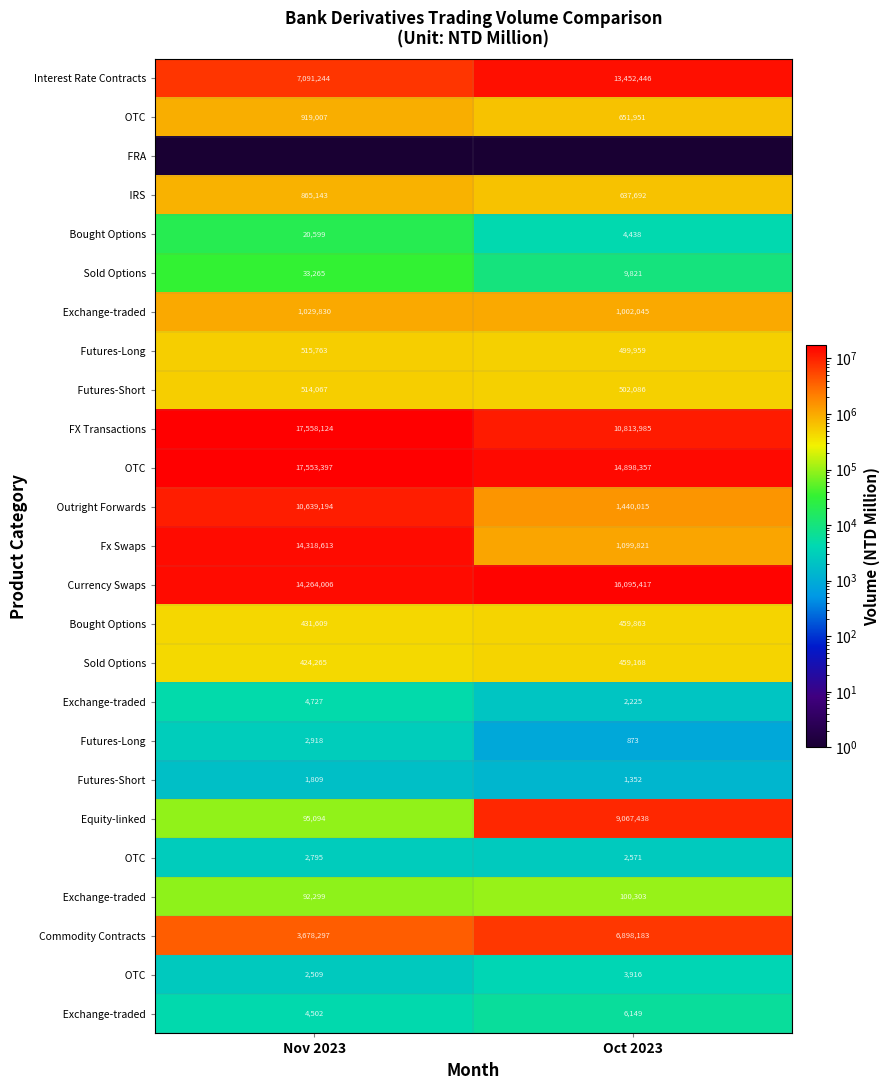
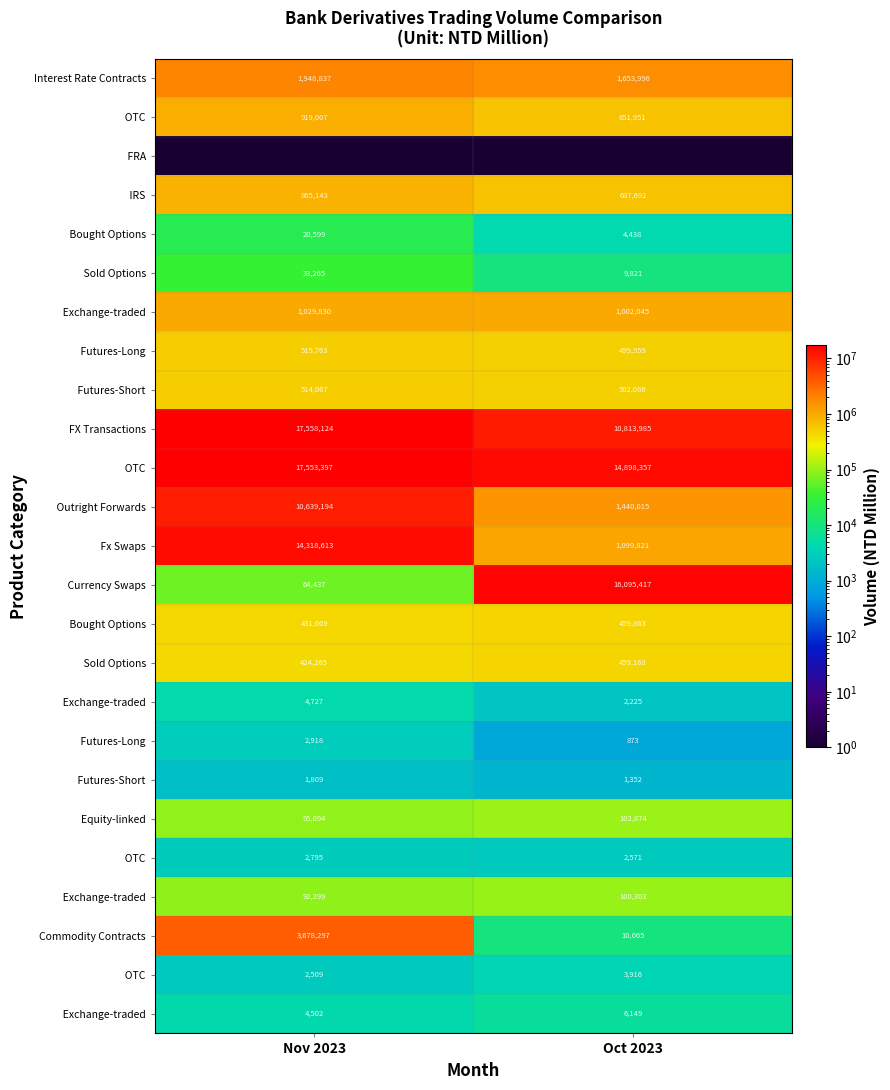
  {
    "Interest Rate Contracts": {
-     "Nov 2023": "7,091,244",
-     "Oct 2023": "13,452,446"
+     "Nov 2023": "1,948,837",
+     "Oct 2023": "1,653,996"
    },
    "IRS": {
      "Nov 2023": "865,143",
      "Oct 2023": "637,692"
    },
    "FX Transactions": {
      "Nov 2023": "17,558,124",
      "Oct 2023": "10,813,985"
    },
    "Outright Forwards": {
      "Nov 2023": "10,639,194",
      "Oct 2023": "1,440,015"
    },
    "Fx Swaps": {
      "Nov 2023": "14,318,613",
      "Oct 2023": "1,099,821"
    },
    "Currency Swaps": {
-     "Nov 2023": "14,264,006",
+     "Nov 2023": "64,437",
      "Oct 2023": "16,095,417"
    },
    "Equity-linked": {
      "Nov 2023": "95,094",
-     "Oct 2023": "9,067,438"
+     "Oct 2023": "102,874"
    },
    "Commodity Contracts": {
      "Nov 2023": "3,678,297",
-     "Oct 2023": "6,898,183"
+     "Oct 2023": "10,065"
    }
  }
